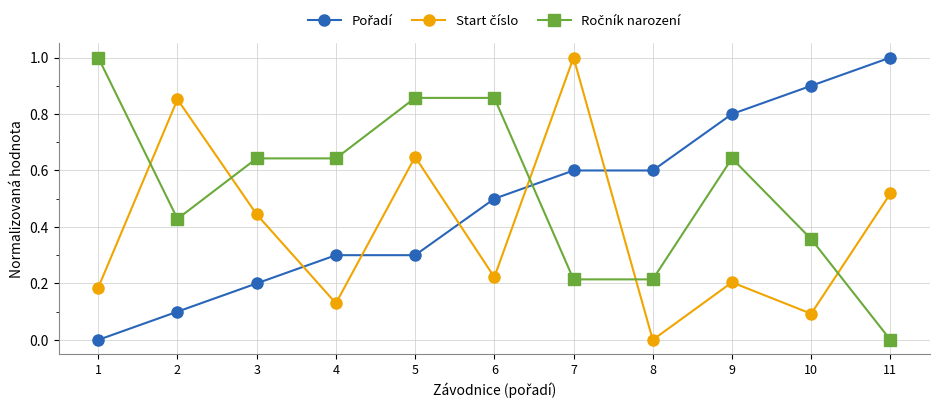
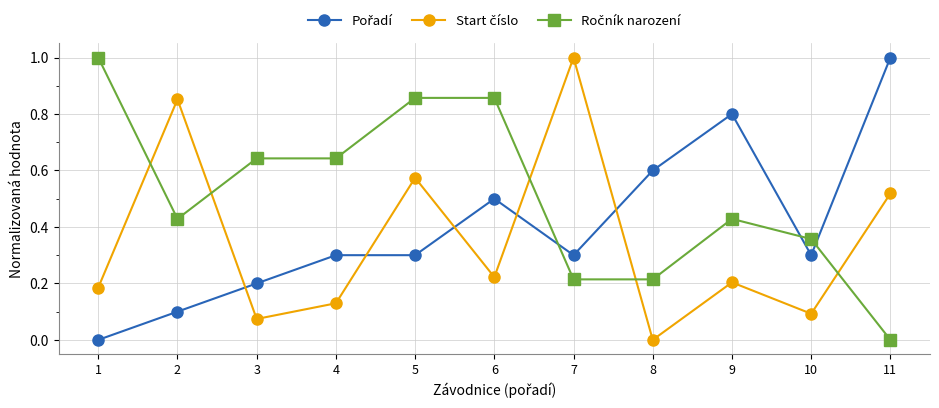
  {
    "Pořadí": {
      "1": 0.00,
      "2": 0.10,
      "3": 0.20,
      "4": 0.30,
      "5": 0.30,
      "6": 0.50,
-     "7": 0.60,
+     "7": 0.30,
      "8": 0.60,
      "9": 0.80,
-     "10": 0.90,
+     "10": 0.30,
      "11": 1.00
    },
    "Start číslo": {
      "1": 0.19,
      "2": 0.85,
-     "3": 0.44,
+     "3": 0.07,
      "4": 0.13,
-     "5": 0.65,
+     "5": 0.57,
      "6": 0.22,
      "7": 1.00,
      "8": 0.00,
      "9": 0.20,
      "10": 0.09,
      "11": 0.52
    },
    "Ročník narození": {
      "1": 1.00,
      "2": 0.43,
      "3": 0.64,
      "4": 0.64,
      "5": 0.86,
      "6": 0.86,
      "7": 0.21,
      "8": 0.21,
-     "9": 0.64,
+     "9": 0.43,
      "10": 0.36,
      "11": 0.00
    }
  }
